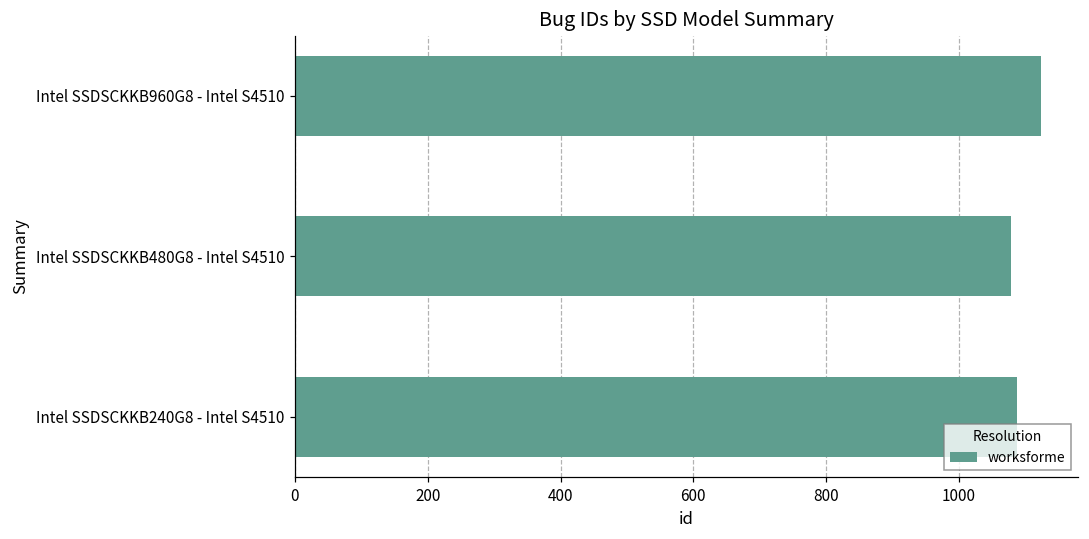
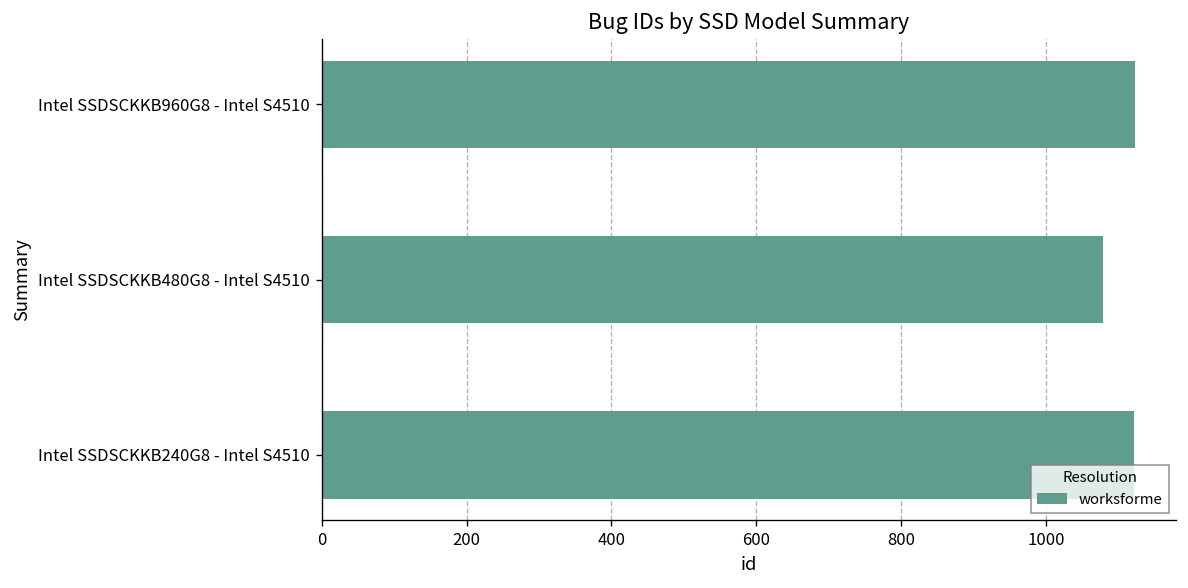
  {
    "Intel SSDSCKKB960G8 - Intel S4510": 1120,
    "Intel SSDSCKKB480G8 - Intel S4510": 1080,
-   "Intel SSDSCKKB240G8 - Intel S4510": 1090
+   "Intel SSDSCKKB240G8 - Intel S4510": 1120
  }
